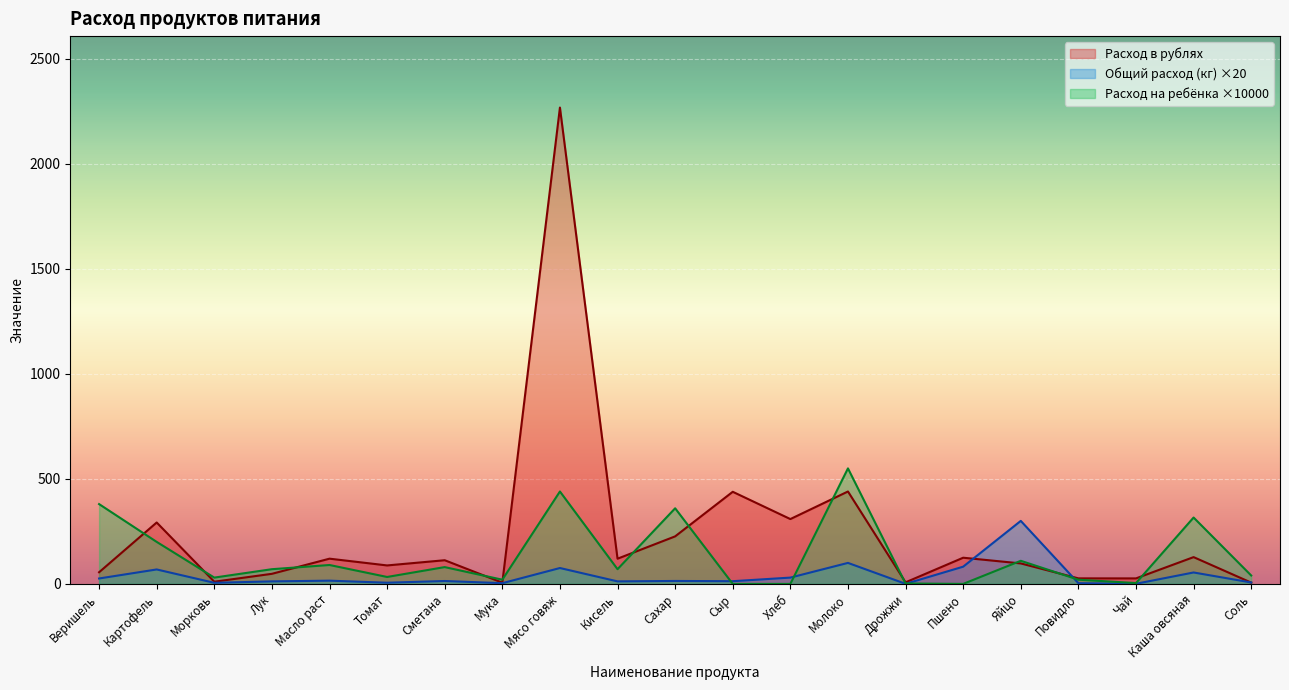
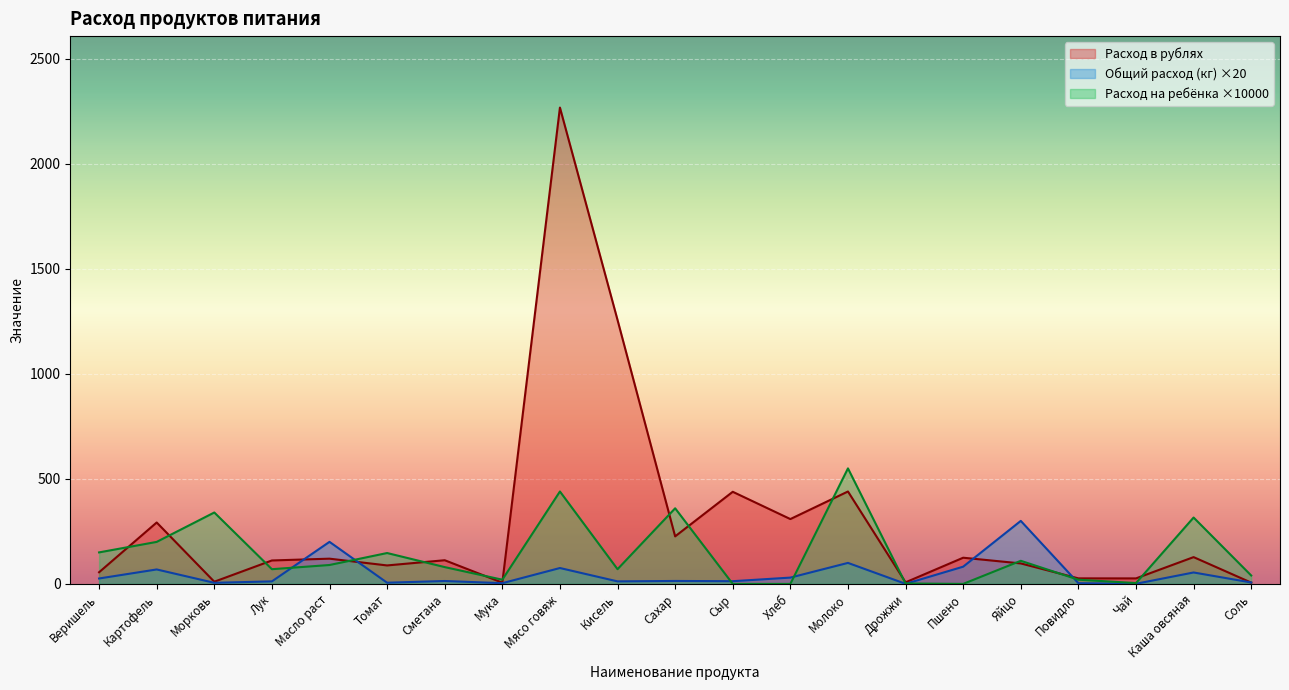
  {
    "Расход в рублях": {
      "Веришель": 60,
      "Картофель": 290,
-     "Лук": 50,
+     "Лук": 110,
      "Масло раст": 120,
      "Томат": 90,
      "Сметана": 110,
      "Мясо говяж": 2270,
-     "Кисель": 120,
+     "Кисель": 1260,
      "Сахар": 230,
      "Сыр": 440,
      "Хлеб": 310,
      "Молоко": 440,
      "Пшено": 120,
      "Яйцо": 100,
      "Чай": 30,
      "Каша овсяная": 130
    },
    "Общий расход (кг) ×20": {
      "Веришель": 30,
      "Картофель": 70,
      "Лук": 10,
-     "Масло раст": 20,
+     "Масло раст": 200,
      "Томат": 10,
      "Сметана": 10,
      "Мясо говяж": 80,
      "Кисель": 10,
      "Сахар": 10,
      "Сыр": 10,
      "Хлеб": 30,
      "Молоко": 100,
      "Пшено": 80,
      "Яйцо": 300,
      "Повидло": 0,
      "Каша овсяная": 50
    },
    "Расход на ребёнка ×10000": {
-     "Веришель": 380,
+     "Веришель": 150,
      "Картофель": 200,
-     "Морковь": 30,
+     "Морковь": 340,
      "Лук": 70,
      "Масло раст": 90,
-     "Томат": 30,
+     "Томат": 150,
      "Сметана": 80,
      "Мука": 20,
      "Мясо говяж": 440,
      "Кисель": 70,
      "Сахар": 360,
      "Сыр": 0,
      "Хлеб": 0,
      "Молоко": 550,
      "Пшено": 0,
      "Яйцо": 110,
      "Каша овсяная": 320,
      "Соль": 40
    }
  }
